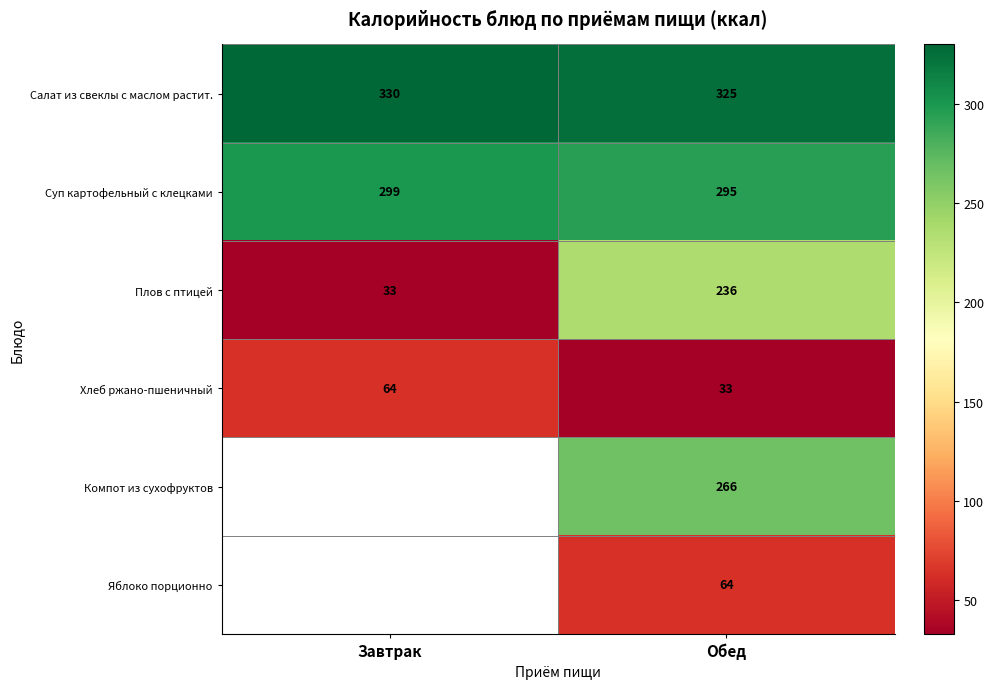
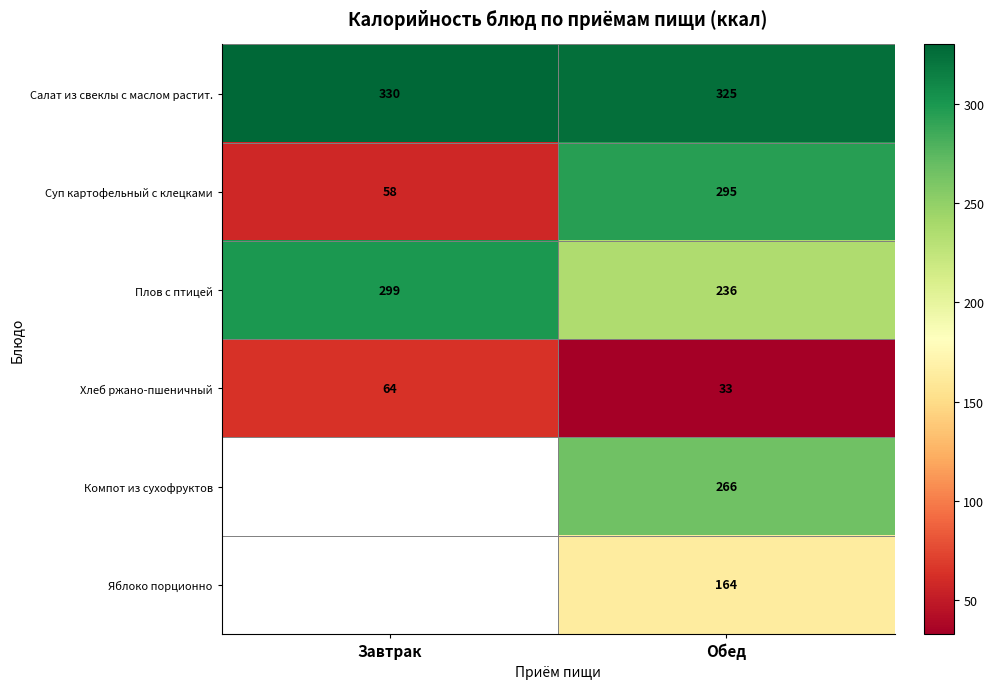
  {
    "Салат из свеклы с маслом растит.": {
      "Завтрак": 330,
      "Обед": 325
    },
    "Суп картофельный с клецками": {
-     "Завтрак": 299,
+     "Завтрак": 58,
      "Обед": 295
    },
    "Плов с птицей": {
-     "Завтрак": 33,
+     "Завтрак": 299,
      "Обед": 236
    },
    "Хлеб ржано-пшеничный": {
      "Завтрак": 64,
      "Обед": 33
    },
    "Компот из сухофруктов": {
      "Обед": 266
    },
    "Яблоко порционно": {
-     "Обед": 64
+     "Обед": 164
    }
  }
